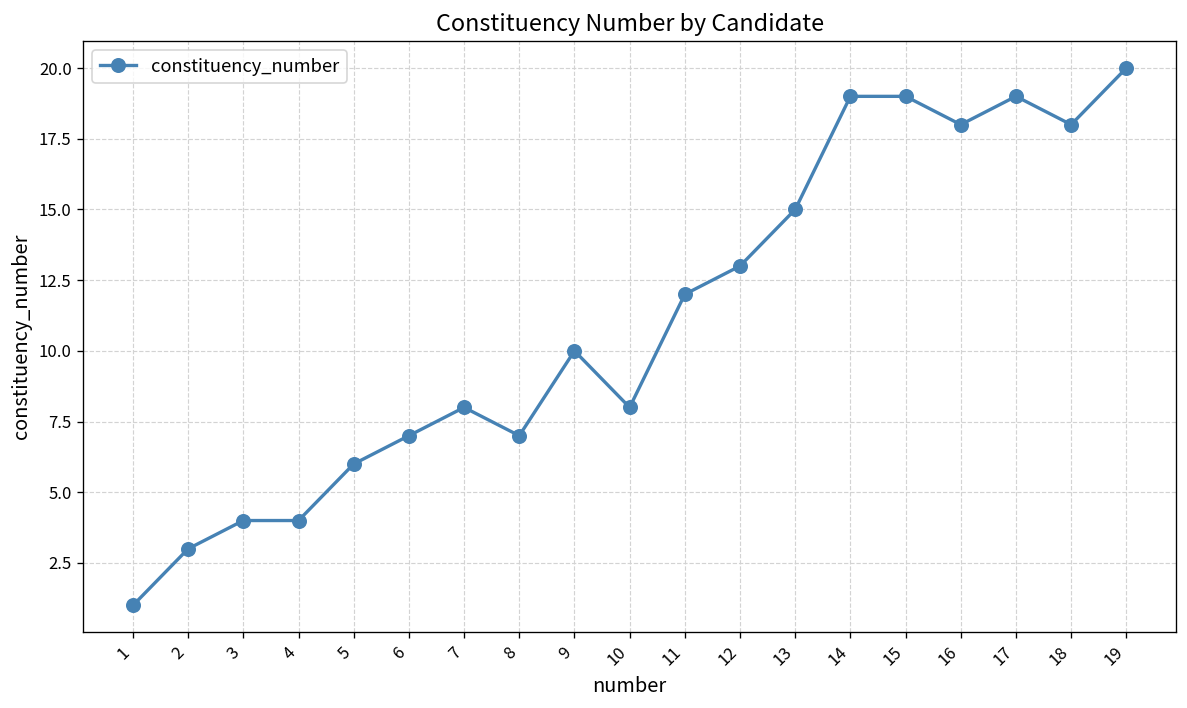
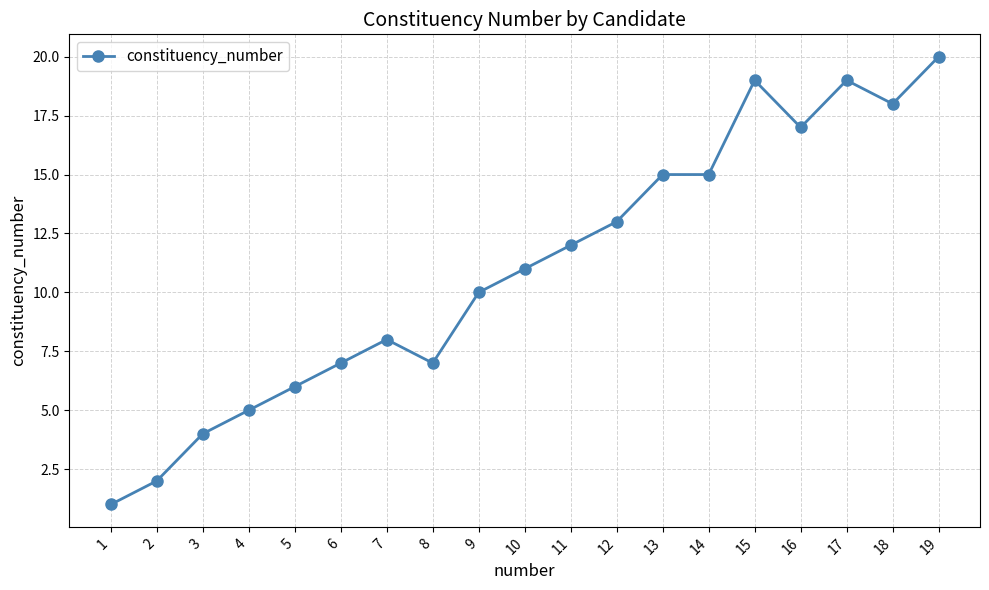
  {
    "1": 1,
-   "2": 3,
+   "2": 2,
    "3": 4,
-   "4": 4,
+   "4": 5,
    "5": 6,
    "6": 7,
    "7": 8,
    "8": 7,
    "9": 10,
-   "10": 8,
+   "10": 11,
    "11": 12,
    "12": 13,
    "13": 15,
-   "14": 19,
+   "14": 15,
    "15": 19,
-   "16": 18,
+   "16": 17,
    "17": 19,
    "18": 18,
    "19": 20
  }
